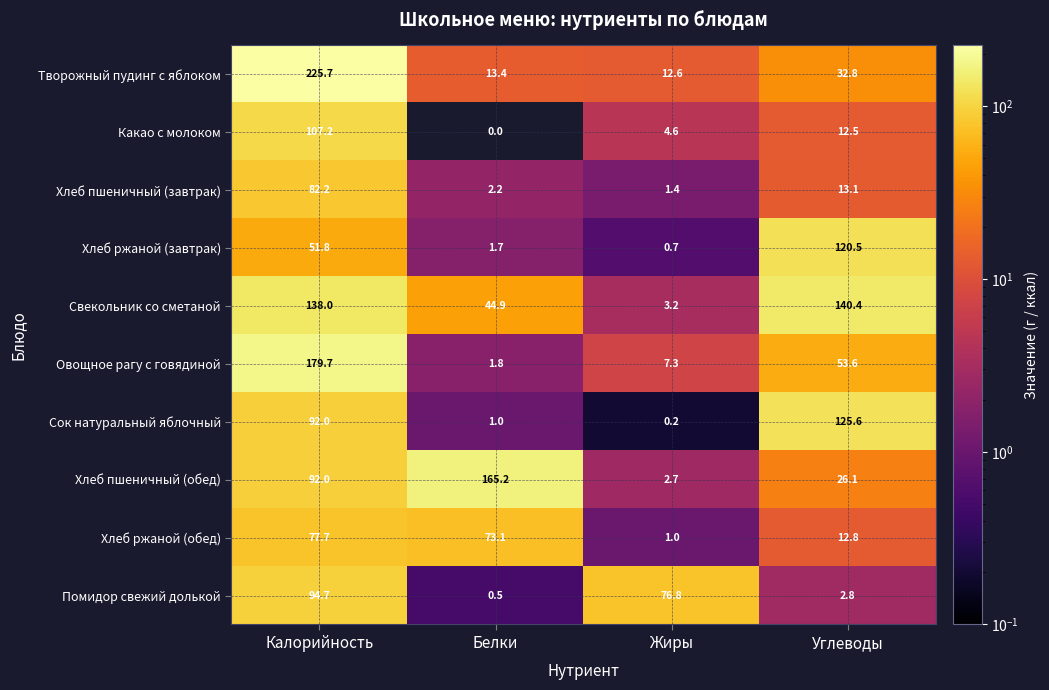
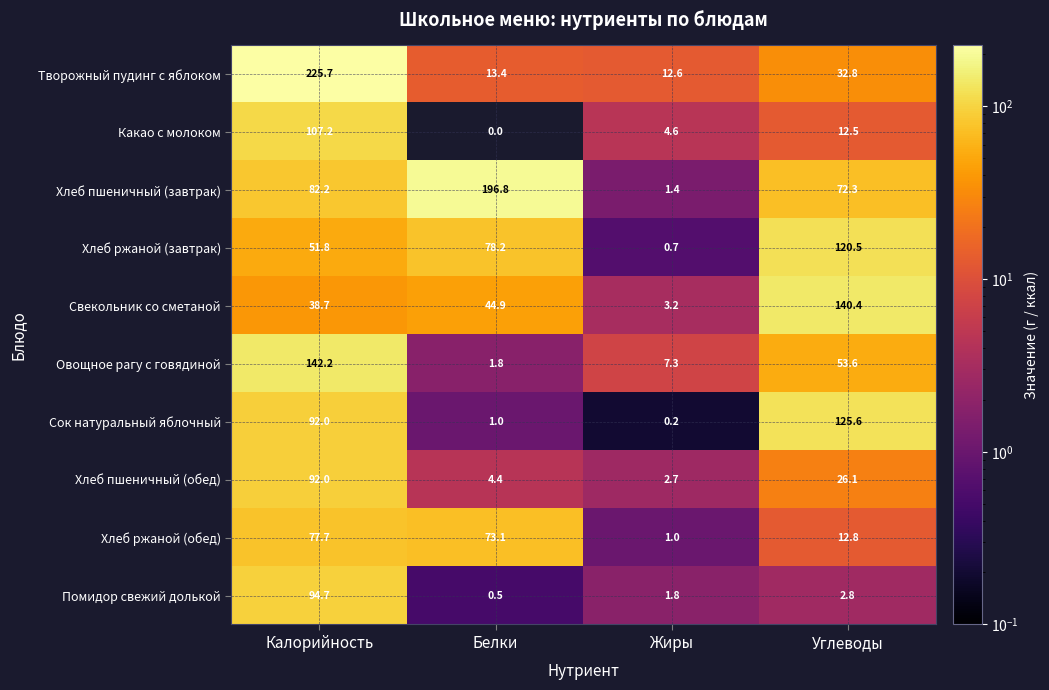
  {
    "Творожный пудинг с яблоком": {
      "Калорийность": 225.7,
      "Белки": 13.4,
      "Жиры": 12.6,
      "Углеводы": 32.8
    },
    "Какао с молоком": {
      "Калорийность": 107.2,
      "Белки": 0.0,
      "Жиры": 4.6,
      "Углеводы": 12.5
    },
    "Хлеб пшеничный (завтрак)": {
      "Калорийность": 82.2,
-     "Белки": 2.2,
+     "Белки": 196.8,
      "Жиры": 1.4,
-     "Углеводы": 13.1
+     "Углеводы": 72.3
    },
    "Хлеб ржаной (завтрак)": {
      "Калорийность": 51.8,
-     "Белки": 1.7,
+     "Белки": 78.2,
      "Жиры": 0.7,
      "Углеводы": 120.5
    },
    "Свекольник со сметаной": {
-     "Калорийность": 138.0,
+     "Калорийность": 38.7,
      "Белки": 44.9,
      "Жиры": 3.2,
      "Углеводы": 140.4
    },
    "Овощное рагу с говядиной": {
-     "Калорийность": 179.7,
+     "Калорийность": 142.2,
      "Белки": 1.8,
      "Жиры": 7.3,
      "Углеводы": 53.6
    },
    "Сок натуральный яблочный": {
      "Калорийность": 92.0,
      "Белки": 1.0,
      "Жиры": 0.2,
      "Углеводы": 125.6
    },
    "Хлеб пшеничный (обед)": {
      "Калорийность": 92.0,
-     "Белки": 165.2,
+     "Белки": 4.4,
      "Жиры": 2.7,
      "Углеводы": 26.1
    },
    "Хлеб ржаной (обед)": {
      "Калорийность": 77.7,
      "Белки": 73.1,
      "Жиры": 1.0,
      "Углеводы": 12.8
    },
    "Помидор свежий долькой": {
      "Калорийность": 94.7,
      "Белки": 0.5,
-     "Жиры": 76.8,
+     "Жиры": 1.8,
      "Углеводы": 2.8
    }
  }
